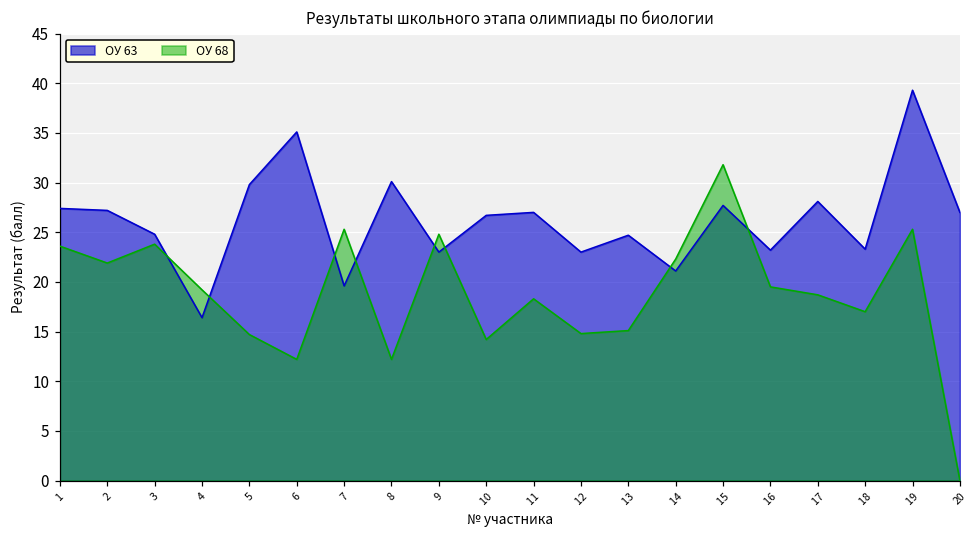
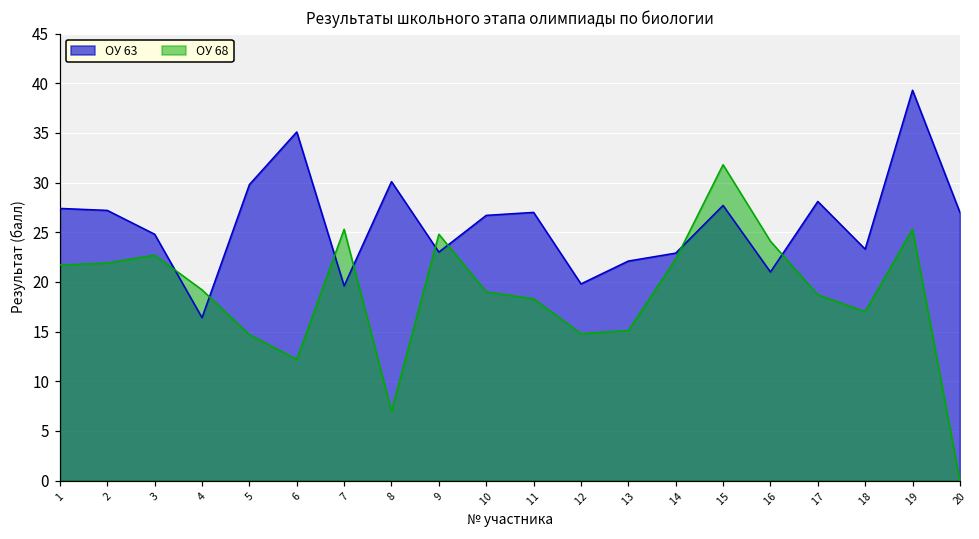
  {
    "ОУ 63": {
      "1": 27,
      "2": 27,
      "3": 25,
      "4": 16,
      "5": 30,
      "6": 35,
      "7": 20,
      "8": 30,
      "9": 23,
      "10": 27,
      "11": 27,
-     "12": 23,
-     "13": 25,
-     "14": 21,
+     "12": 20,
+     "13": 22,
+     "14": 23,
      "15": 28,
-     "16": 23,
+     "16": 21,
      "17": 28,
      "18": 23,
      "19": 39,
      "20": 27
    },
    "ОУ 68": {
-     "1": 24,
+     "1": 22,
      "2": 22,
-     "3": 24,
+     "3": 23,
      "4": 19,
      "5": 15,
      "6": 12,
      "7": 25,
-     "8": 12,
+     "8": 7,
      "9": 25,
-     "10": 14,
+     "10": 19,
      "11": 18,
      "12": 15,
      "13": 15,
      "14": 22,
      "15": 32,
-     "16": 20,
+     "16": 24,
      "17": 19,
      "18": 17,
      "19": 25,
      "20": 0
    }
  }
